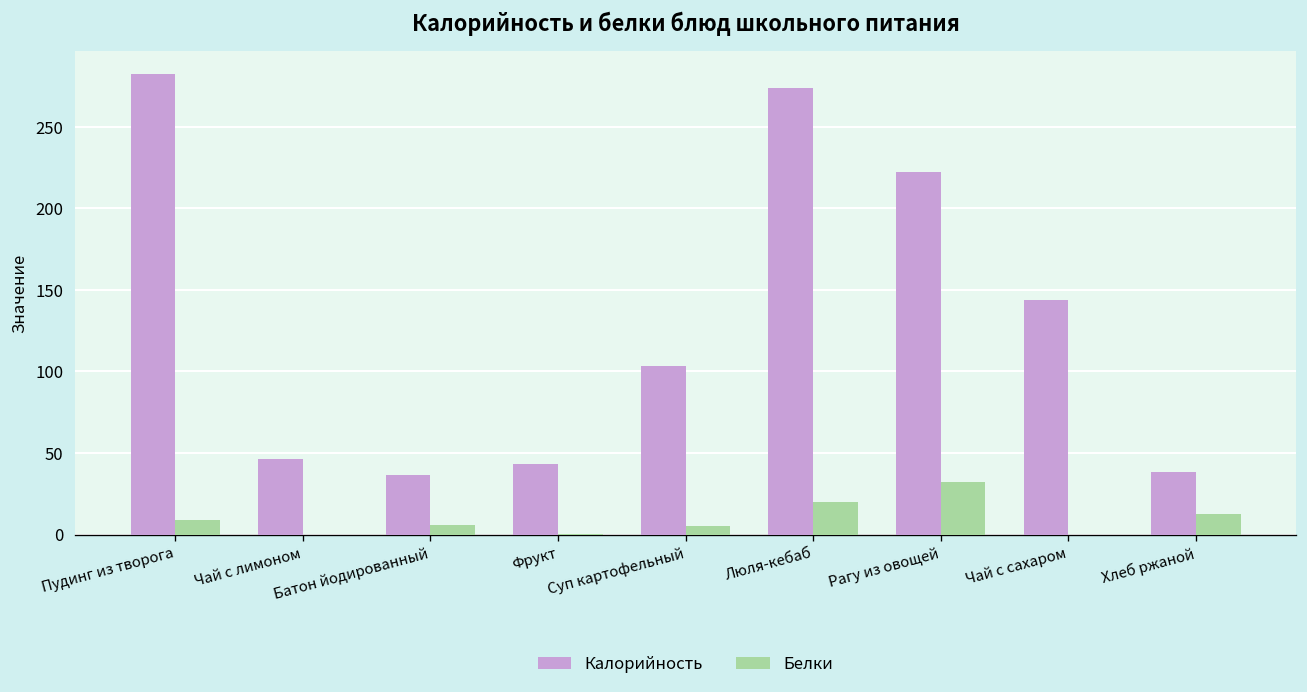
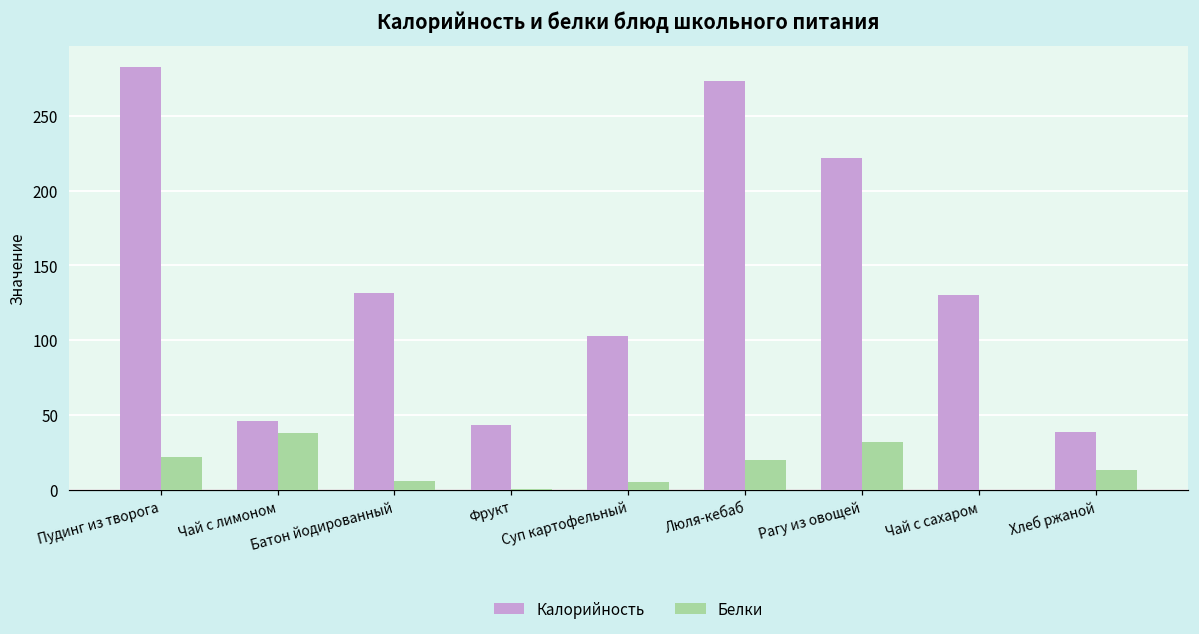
  {
    "Калорийность": {
      "Пудинг из творога": 282,
      "Чай с лимоном": 46,
-     "Батон йодированный": 37,
+     "Батон йодированный": 131,
      "Фрукт": 43,
      "Суп картофельный": 103,
      "Люля-кебаб": 274,
      "Рагу из овощей": 222,
-     "Чай с сахаром": 144,
+     "Чай с сахаром": 130,
      "Хлеб ржаной": 39
    },
    "Белки": {
-     "Пудинг из творога": 9,
-     "Чай с лимоном": 0,
+     "Пудинг из творога": 22,
+     "Чай с лимоном": 38,
      "Батон йодированный": 6,
      "Суп картофельный": 5,
      "Люля-кебаб": 20,
      "Рагу из овощей": 32,
      "Чай с сахаром": 0,
      "Хлеб ржаной": 13
    }
  }
